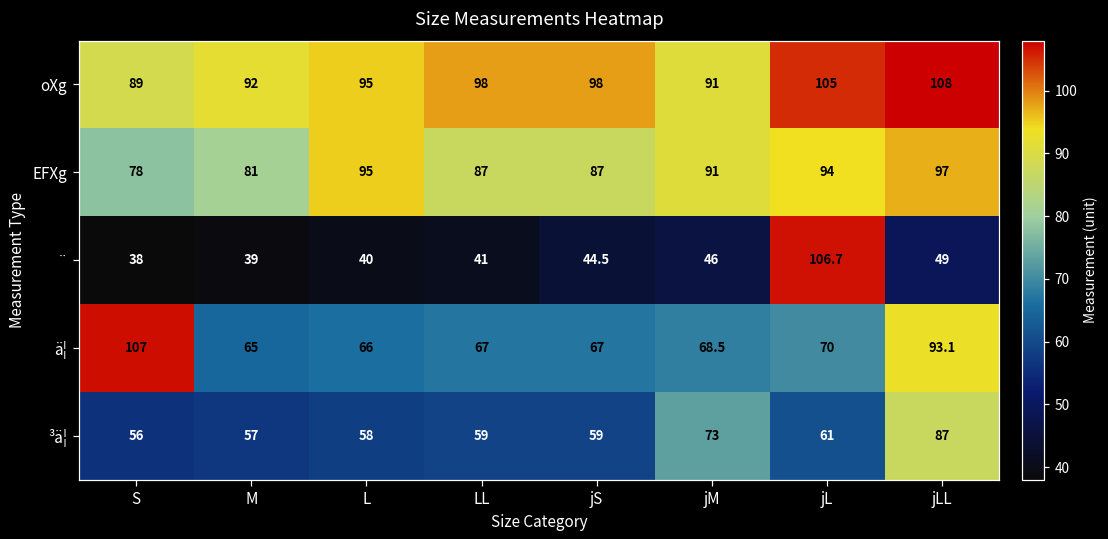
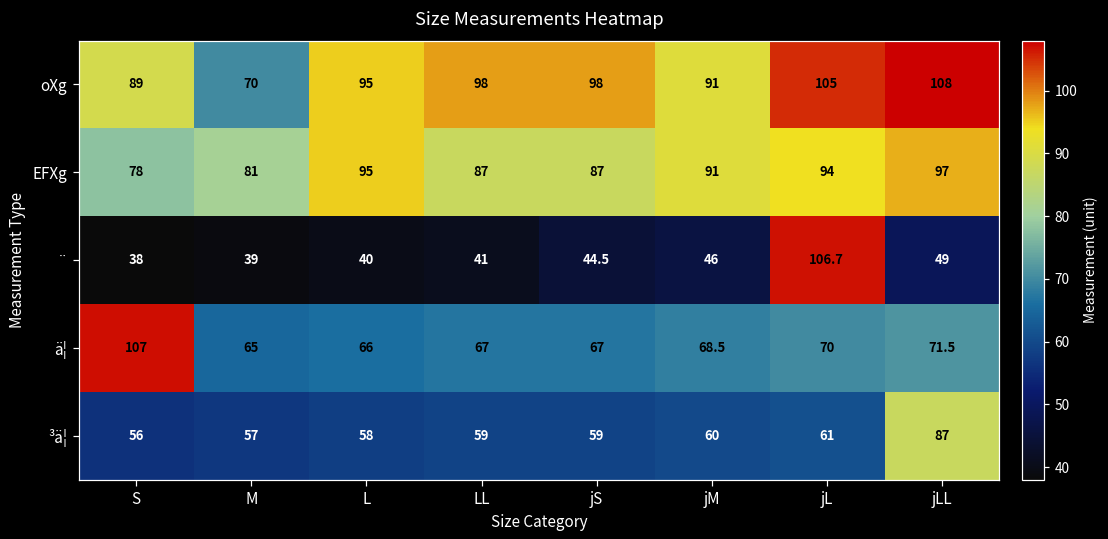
  {
    "oXg": {
      "S": 89,
-     "M": 92,
+     "M": 70,
      "L": 95,
      "LL": 98,
      "jS": 98,
      "jM": 91,
      "jL": 105,
      "jLL": 108
    },
    "EFXg": {
      "S": 78,
      "M": 81,
      "L": 95,
      "LL": 87,
      "jS": 87,
      "jM": 91,
      "jL": 94,
      "jLL": 97
    },
    "¨": {
      "S": 38,
      "M": 39,
      "L": 40,
      "LL": 41,
      "jS": 44.5,
      "jM": 46,
      "jL": 106.7,
      "jLL": 49
    },
    "ä¦": {
      "S": 107,
      "M": 65,
      "L": 66,
      "LL": 67,
      "jS": 67,
      "jM": 68.5,
      "jL": 70,
-     "jLL": 93.1
+     "jLL": 71.5
    },
    "³ä¦": {
      "S": 56,
      "M": 57,
      "L": 58,
      "LL": 59,
      "jS": 59,
-     "jM": 73,
+     "jM": 60,
      "jL": 61,
      "jLL": 87
    }
  }
